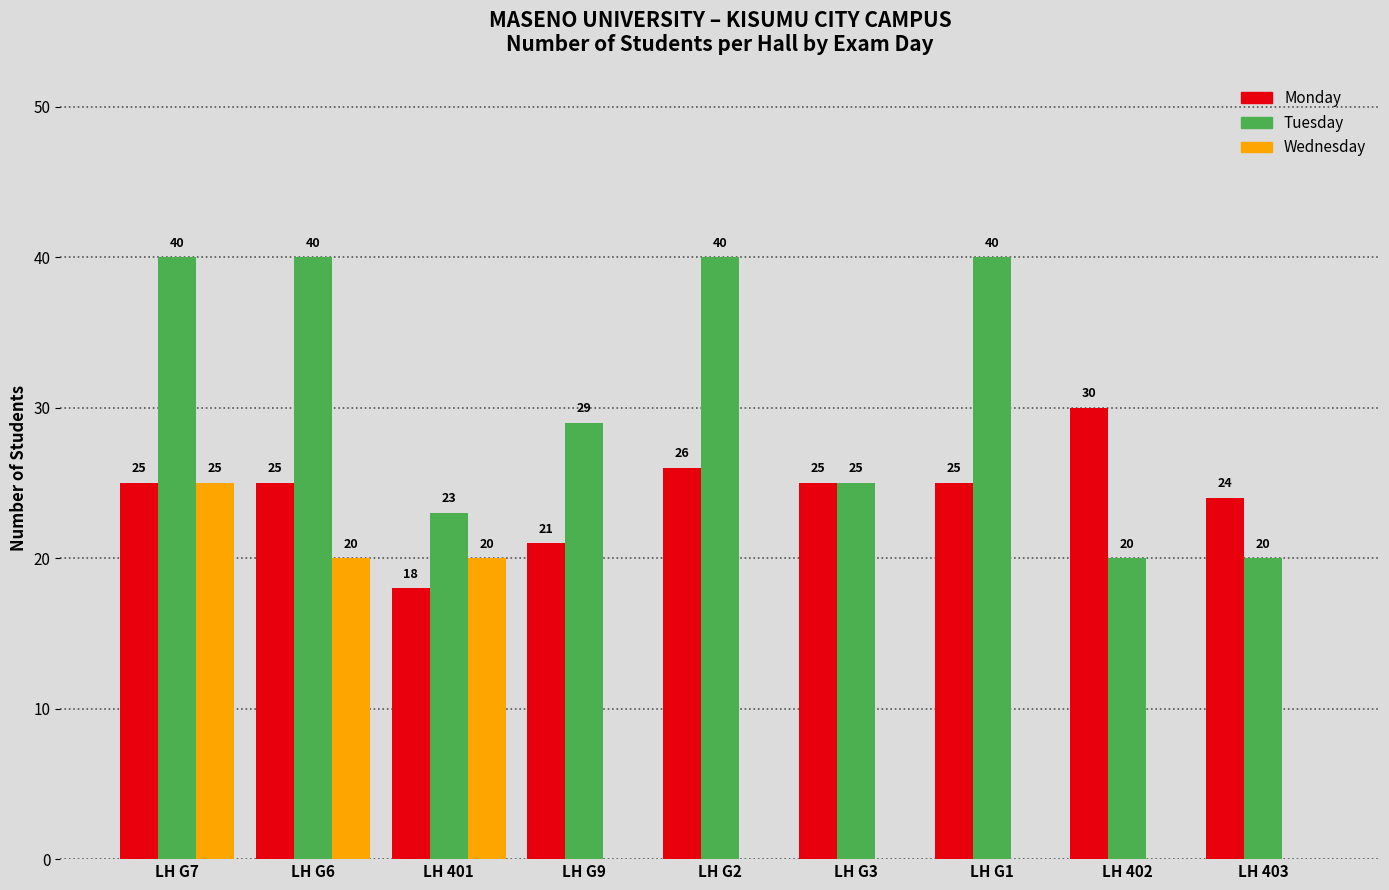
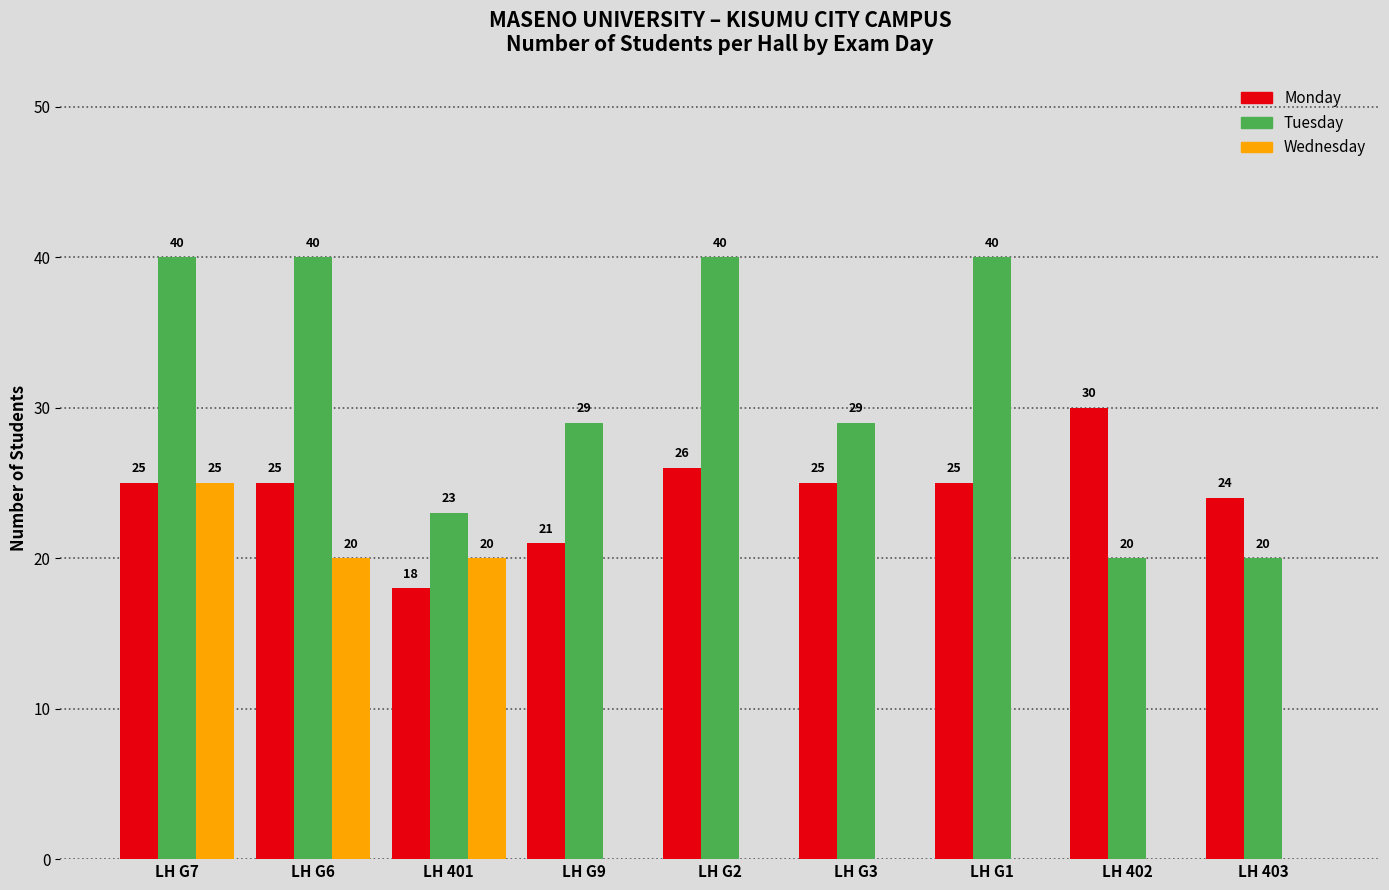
  {
    "Monday": {
      "LH G7": 25,
      "LH G6": 25,
      "LH 401": 18,
      "LH G9": 21,
      "LH G2": 26,
      "LH G3": 25,
      "LH G1": 25,
      "LH 402": 30,
      "LH 403": 24
    },
    "Tuesday": {
      "LH G7": 40,
      "LH G6": 40,
      "LH 401": 23,
      "LH G9": 29,
      "LH G2": 40,
-     "LH G3": 25,
+     "LH G3": 29,
      "LH G1": 40,
      "LH 402": 20,
      "LH 403": 20
    },
    "Wednesday": {
      "LH G7": 25,
      "LH G6": 20,
      "LH 401": 20
    }
  }
